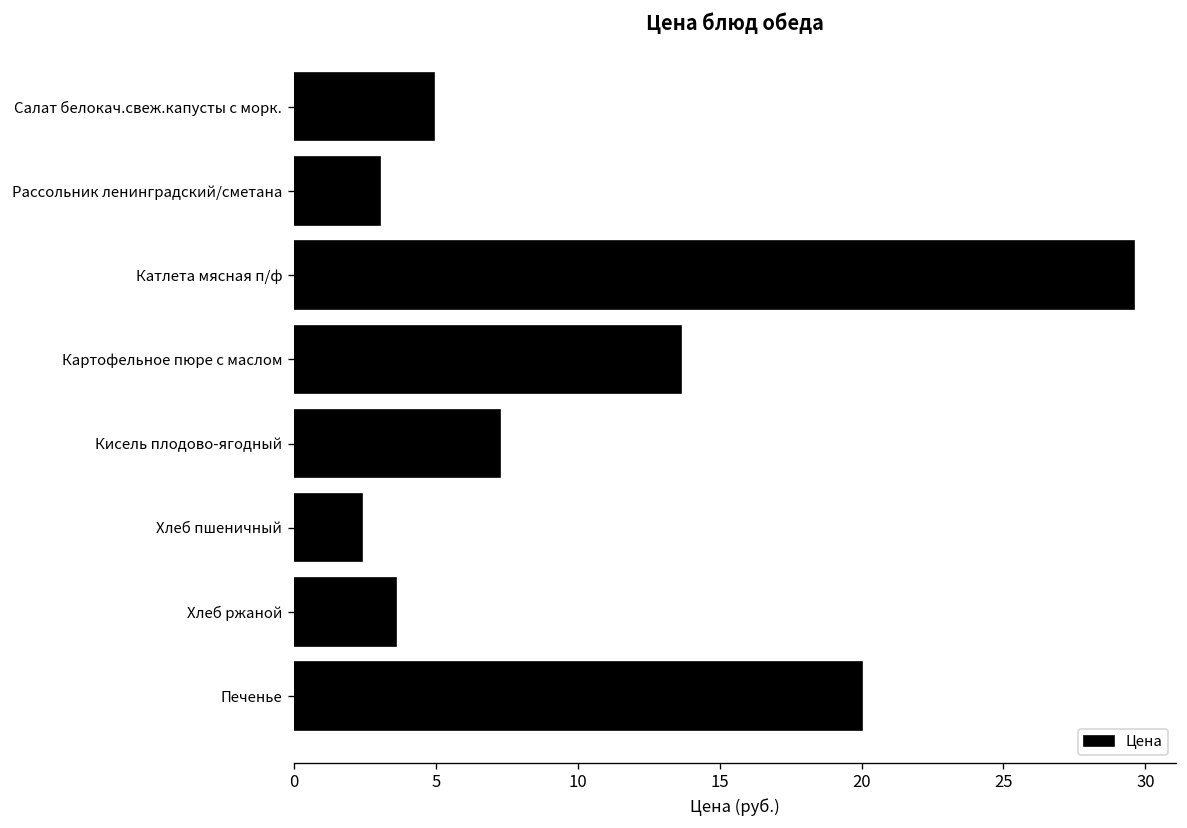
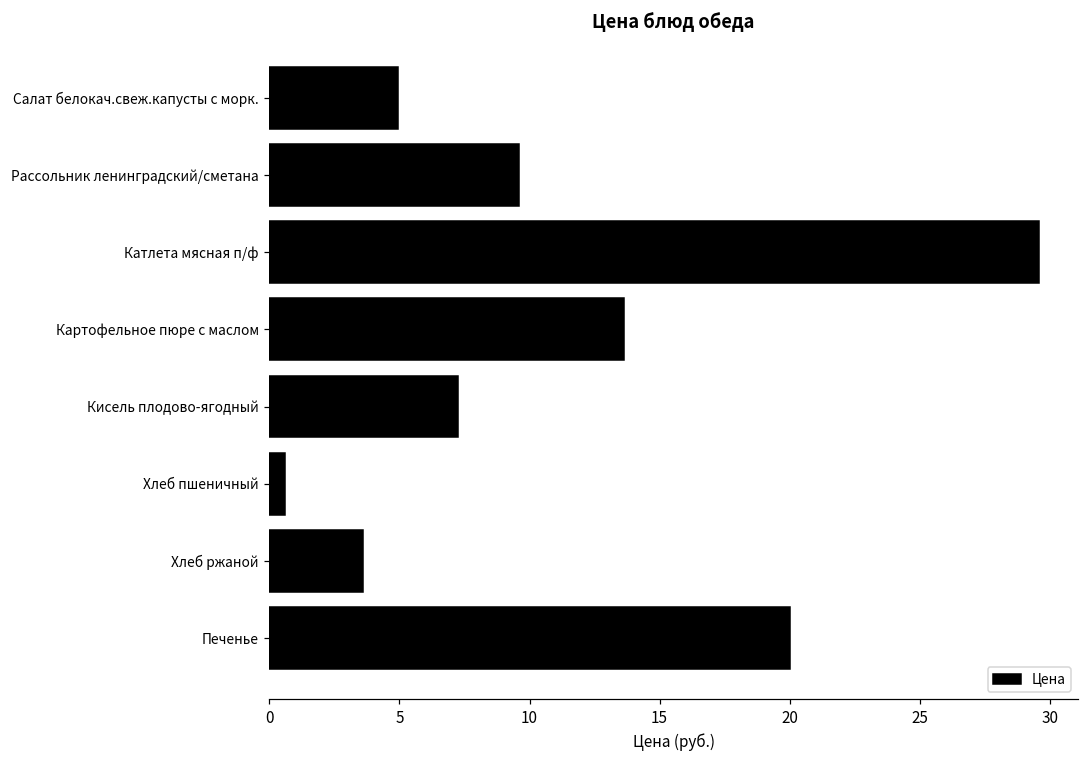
  {
    "Салат белокач.свеж.капусты с морк.": 4.9,
-   "Рассольник ленинградский/сметана": 3.1,
+   "Рассольник ленинградский/сметана": 9.6,
    "Катлета мясная п/ф": 29.6,
    "Картофельное пюре с маслом": 13.6,
    "Кисель плодово-ягодный": 7.3,
-   "Хлеб пшеничный": 2.4,
+   "Хлеб пшеничный": 0.6,
    "Хлеб ржаной": 3.6,
    "Печенье": 20.0
  }
